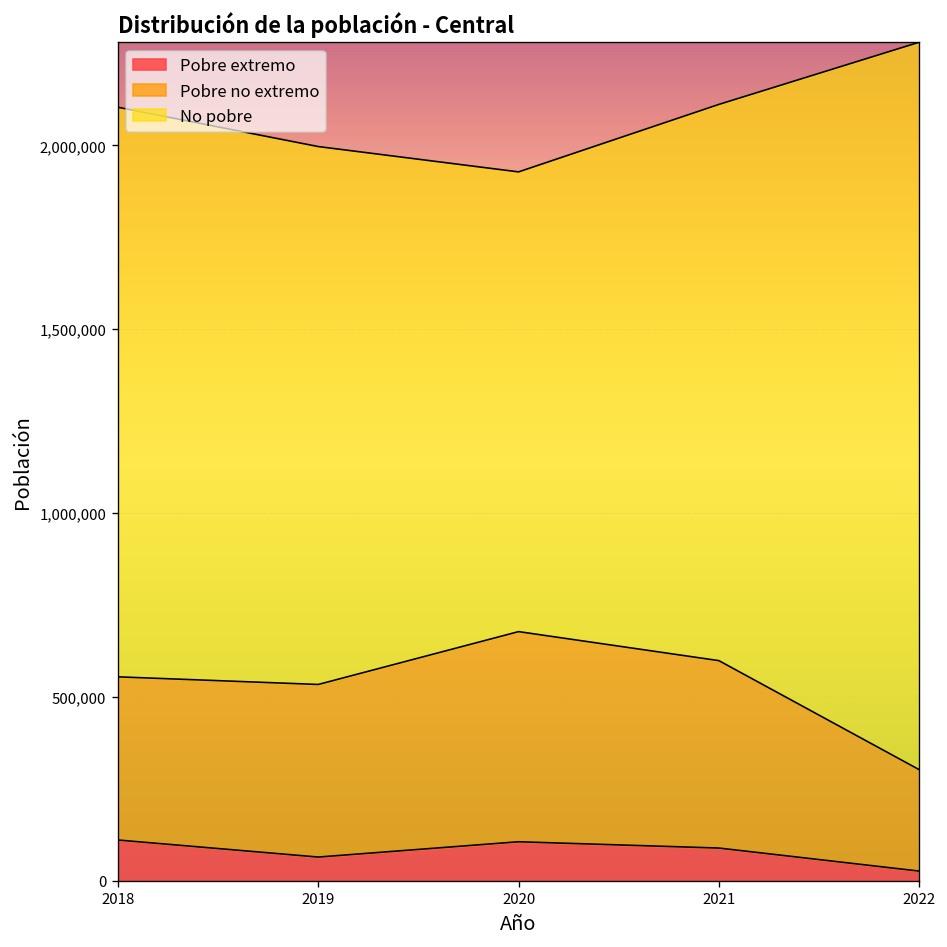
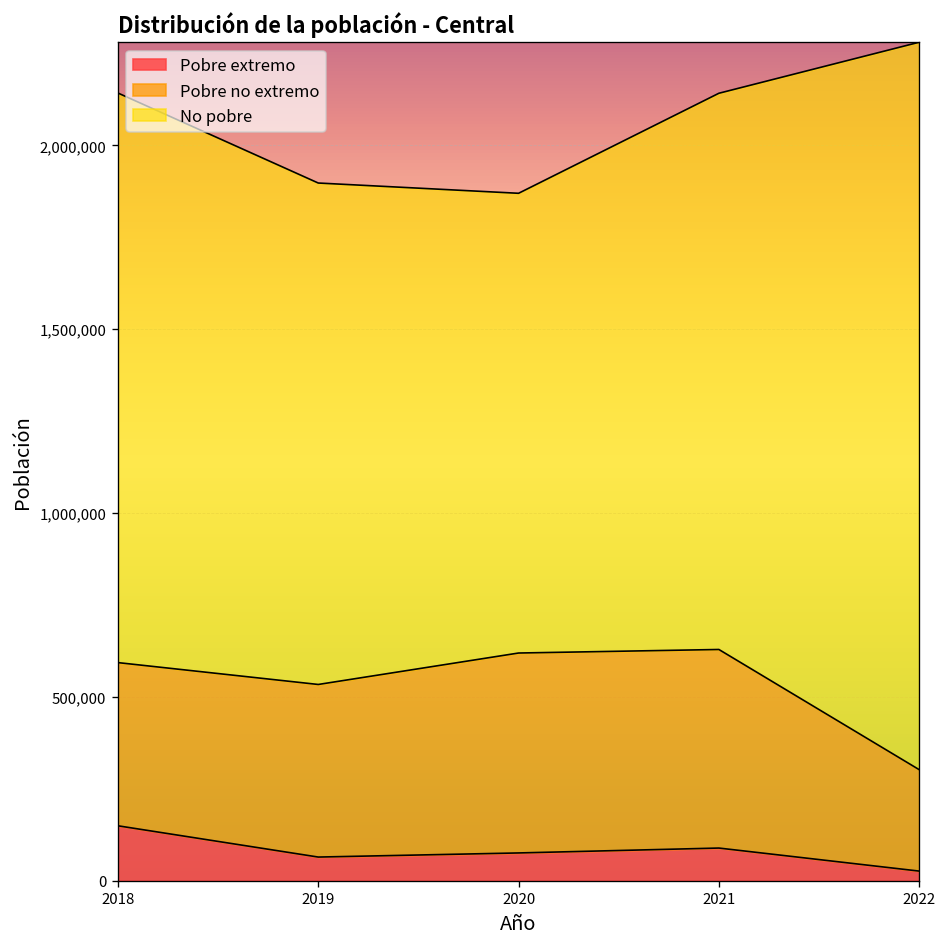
  {
    "Pobre extremo": {
-     "2018": "110,000",
+     "2018": "150,000",
      "2019": "60,000",
-     "2020": "110,000",
+     "2020": "80,000",
      "2021": "90,000",
      "2022": "30,000"
    },
    "Pobre no extremo": {
      "2018": "440,000",
      "2019": "470,000",
-     "2020": "570,000",
-     "2021": "510,000",
+     "2020": "540,000",
+     "2021": "540,000",
      "2022": "280,000"
    },
    "No pobre": {
      "2018": "1,550,000",
-     "2019": "1,460,000",
+     "2019": "1,360,000",
      "2020": "1,250,000",
      "2021": "1,510,000",
      "2022": "1,980,000"
    }
  }
